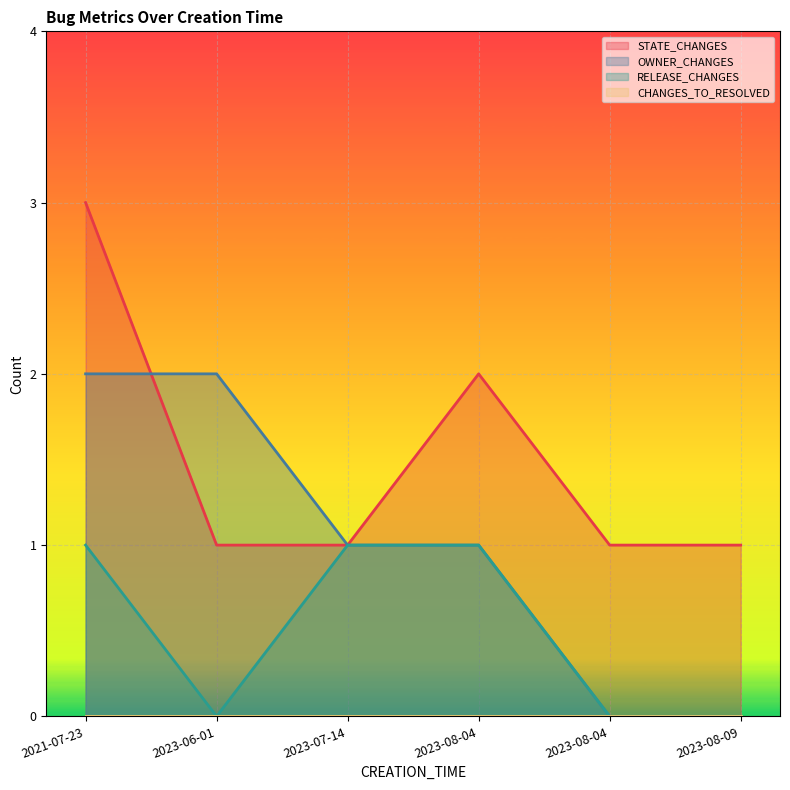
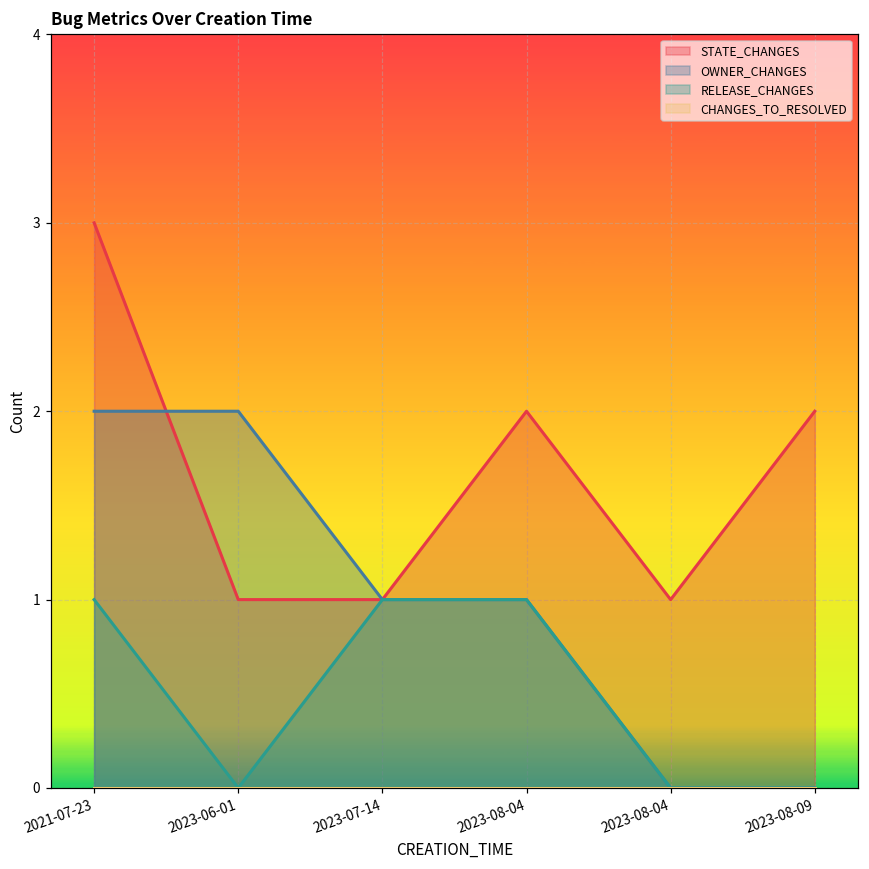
  {
    "STATE_CHANGES": {
      "2021-07-23": 3,
      "2023-06-01": 1,
-     "2023-08-09": 1
+     "2023-08-09": 2
    },
    "CHANGES_TO_RESOLVED": {
      "2021-07-23": 0,
      "2023-07-14": 0
    }
  }
